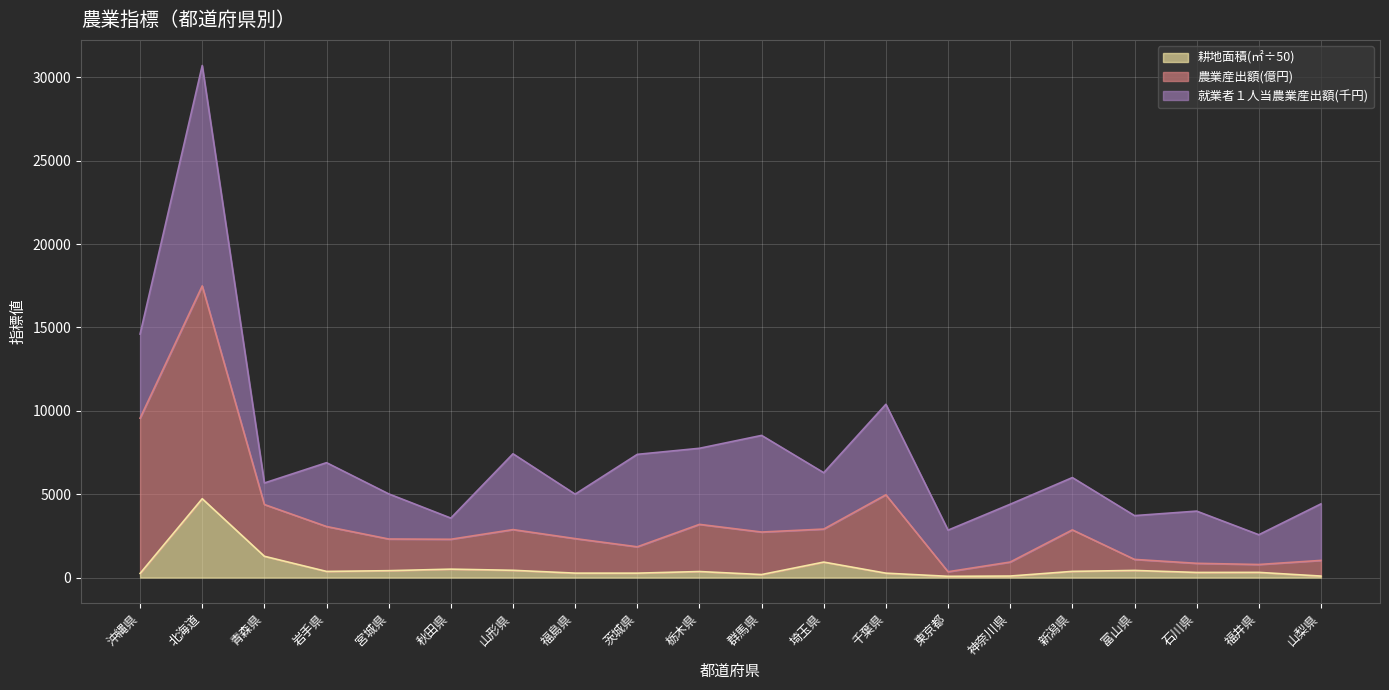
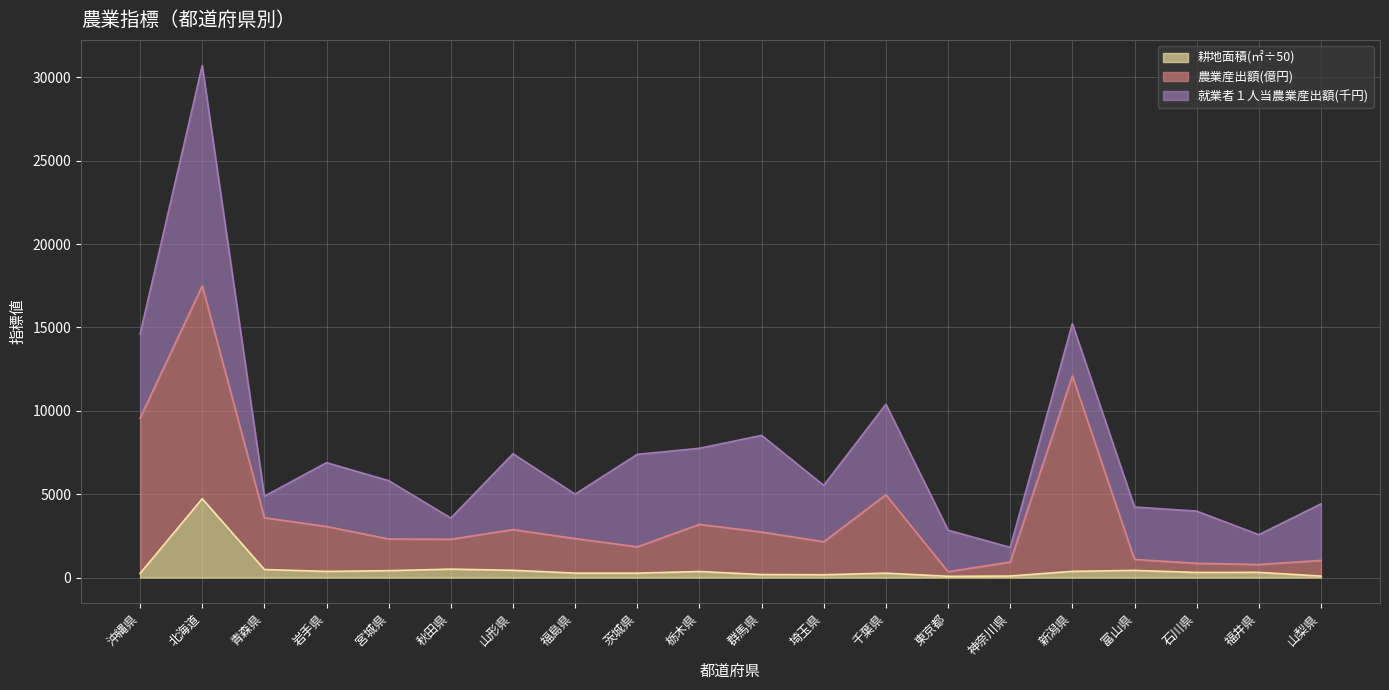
  {
    "耕地面積(㎡÷50)": {
      "沖縄県": 200,
      "北海道": 4700,
-     "青森県": 1300,
+     "青森県": 500,
      "岩手県": 400,
      "宮城県": 400,
      "秋田県": 500,
      "山形県": 400,
      "福島県": 300,
      "茨城県": 300,
      "栃木県": 400,
      "群馬県": 200,
-     "埼玉県": 900,
+     "埼玉県": 200,
      "千葉県": 300,
      "東京都": 100,
      "神奈川県": 100,
      "新潟県": 400,
      "富山県": 400,
      "石川県": 300,
      "福井県": 300,
      "山梨県": 100
    },
    "農業産出額(億円)": {
      "沖縄県": 9300,
      "北海道": 12800,
      "青森県": 3100,
      "岩手県": 2700,
      "宮城県": 1900,
      "秋田県": 1800,
      "山形県": 2400,
      "福島県": 2100,
      "茨城県": 1600,
      "栃木県": 2800,
      "群馬県": 2600,
      "埼玉県": 2000,
      "千葉県": 4700,
      "東京都": 300,
      "神奈川県": 800,
-     "新潟県": 2500,
+     "新潟県": 11700,
      "富山県": 700,
      "石川県": 500,
      "福井県": 500,
      "山梨県": 900
    },
    "就業者１人当農業産出額(千円)": {
      "沖縄県": 5000,
      "北海道": 13200,
      "青森県": 1300,
      "岩手県": 3800,
-     "宮城県": 2700,
+     "宮城県": 3500,
      "秋田県": 1300,
      "山形県": 4500,
      "福島県": 2700,
      "茨城県": 5500,
      "栃木県": 4600,
      "群馬県": 5800,
      "埼玉県": 3400,
      "千葉県": 5400,
      "東京都": 2500,
-     "神奈川県": 3500,
+     "神奈川県": 900,
      "新潟県": 3100,
-     "富山県": 2600,
+     "富山県": 3100,
      "石川県": 3100,
      "福井県": 1800,
      "山梨県": 3400
    }
  }
